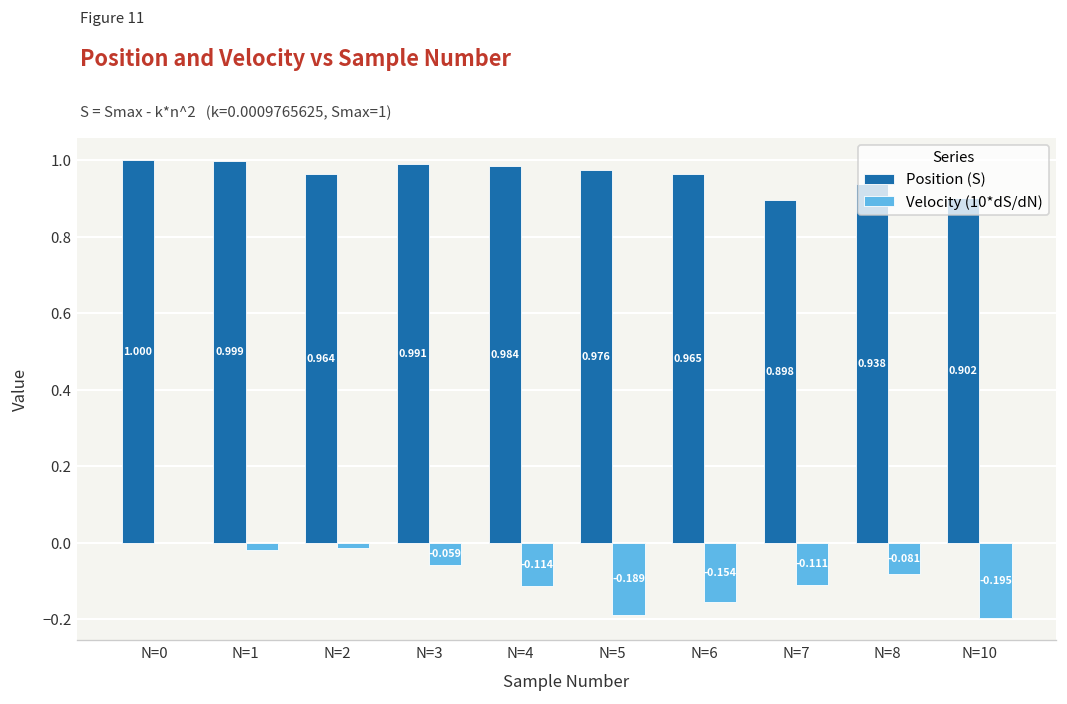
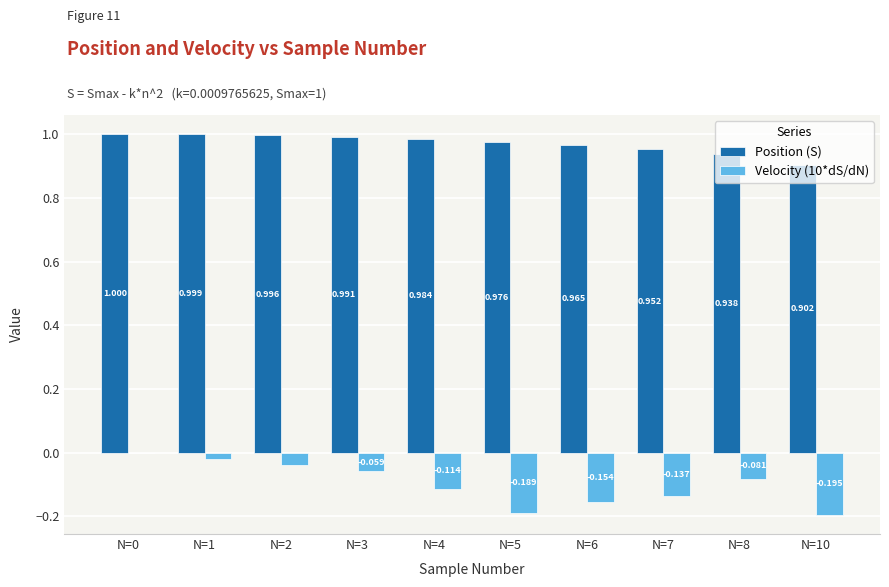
  {
    "Position (S)": {
      "N=0": 1.000,
      "N=1": 0.999,
-     "N=2": 0.964,
+     "N=2": 0.996,
      "N=3": 0.991,
      "N=4": 0.984,
      "N=5": 0.976,
      "N=6": 0.965,
-     "N=7": 0.898
+     "N=7": 0.952
    },
    "Velocity (10*dS/dN)": {
-     "N=2": -0.01,
+     "N=2": -0.04,
      "N=3": -0.059,
      "N=4": -0.114,
      "N=5": -0.189,
      "N=6": -0.154,
-     "N=7": -0.111,
+     "N=7": -0.137,
      "N=8": -0.081,
      "N=10": -0.195
    }
  }
